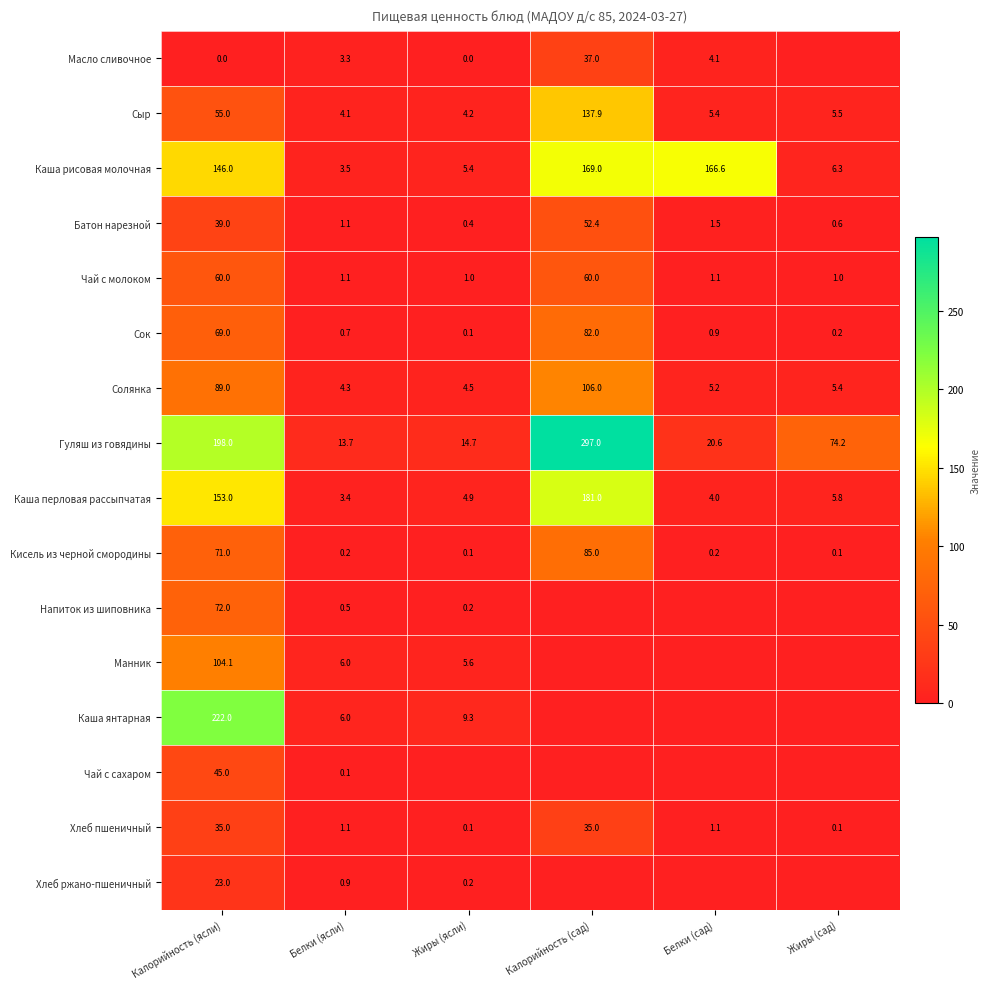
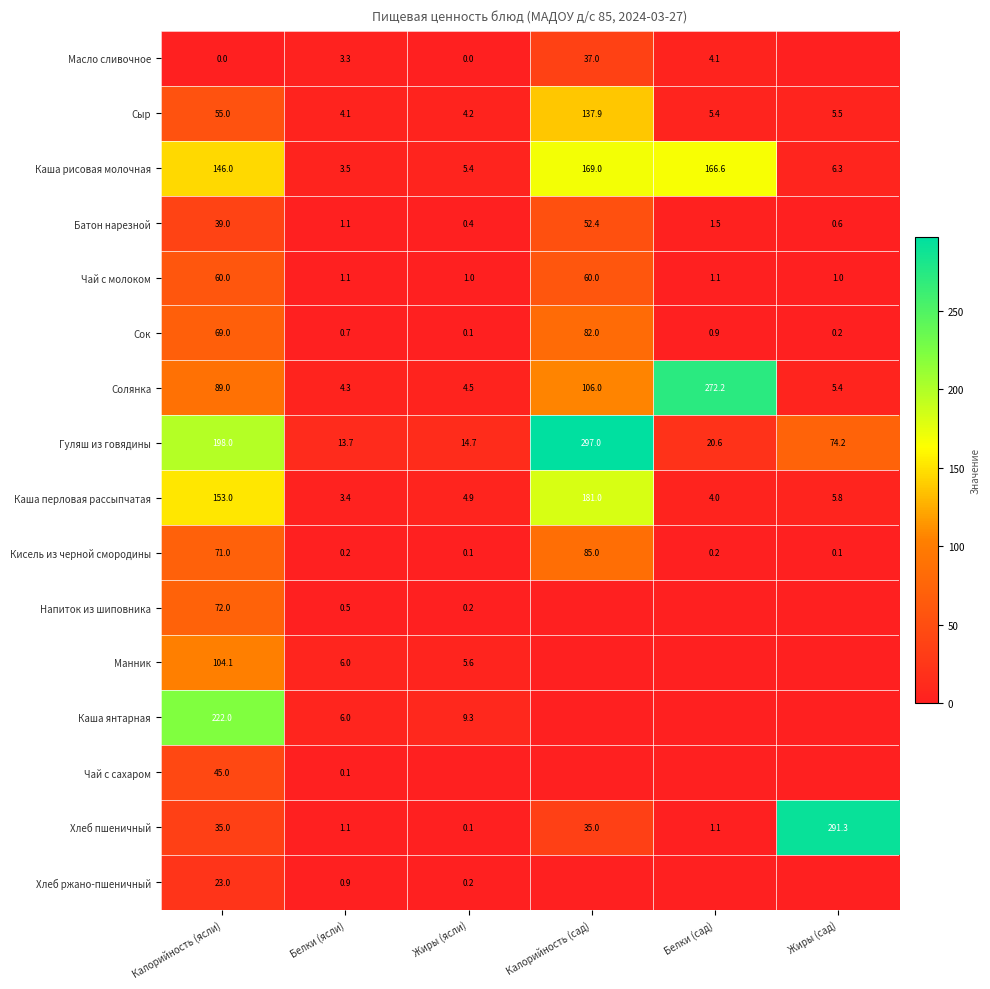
  {
    "Масло сливочное": {
      "Калорийность (ясли)": 0.0,
      "Белки (ясли)": 3.3,
      "Жиры (ясли)": 0.0,
      "Калорийность (сад)": 37.0,
      "Белки (сад)": 4.1
    },
    "Сыр": {
      "Калорийность (ясли)": 55.0,
      "Белки (ясли)": 4.1,
      "Жиры (ясли)": 4.2,
      "Калорийность (сад)": 137.9,
      "Белки (сад)": 5.4,
      "Жиры (сад)": 5.5
    },
    "Каша рисовая молочная": {
      "Калорийность (ясли)": 146.0,
      "Белки (ясли)": 3.5,
      "Жиры (ясли)": 5.4,
      "Калорийность (сад)": 169.0,
      "Белки (сад)": 166.6,
      "Жиры (сад)": 6.3
    },
    "Батон нарезной": {
      "Калорийность (ясли)": 39.0,
      "Белки (ясли)": 1.1,
      "Жиры (ясли)": 0.4,
      "Калорийность (сад)": 52.4,
      "Белки (сад)": 1.5,
      "Жиры (сад)": 0.6
    },
    "Чай с молоком": {
      "Калорийность (ясли)": 60.0,
      "Белки (ясли)": 1.1,
      "Жиры (ясли)": 1.0,
      "Калорийность (сад)": 60.0,
      "Белки (сад)": 1.1,
      "Жиры (сад)": 1.0
    },
    "Сок": {
      "Калорийность (ясли)": 69.0,
      "Белки (ясли)": 0.7,
      "Жиры (ясли)": 0.1,
      "Калорийность (сад)": 82.0,
      "Белки (сад)": 0.9,
      "Жиры (сад)": 0.2
    },
    "Солянка": {
      "Калорийность (ясли)": 89.0,
      "Белки (ясли)": 4.3,
      "Жиры (ясли)": 4.5,
      "Калорийность (сад)": 106.0,
-     "Белки (сад)": 5.2,
+     "Белки (сад)": 272.2,
      "Жиры (сад)": 5.4
    },
    "Гуляш из говядины": {
      "Калорийность (ясли)": 198.0,
      "Белки (ясли)": 13.7,
      "Жиры (ясли)": 14.7,
      "Калорийность (сад)": 297.0,
      "Белки (сад)": 20.6,
      "Жиры (сад)": 74.2
    },
    "Каша перловая рассыпчатая": {
      "Калорийность (ясли)": 153.0,
      "Белки (ясли)": 3.4,
      "Жиры (ясли)": 4.9,
      "Калорийность (сад)": 181.0,
      "Белки (сад)": 4.0,
      "Жиры (сад)": 5.8
    },
    "Кисель из черной смородины": {
      "Калорийность (ясли)": 71.0,
      "Белки (ясли)": 0.2,
      "Жиры (ясли)": 0.1,
      "Калорийность (сад)": 85.0,
      "Белки (сад)": 0.2,
      "Жиры (сад)": 0.1
    },
    "Напиток из шиповника": {
      "Калорийность (ясли)": 72.0,
      "Белки (ясли)": 0.5,
      "Жиры (ясли)": 0.2
    },
    "Манник": {
      "Калорийность (ясли)": 104.1,
      "Белки (ясли)": 6.0,
      "Жиры (ясли)": 5.6
    },
    "Каша янтарная": {
      "Калорийность (ясли)": 222.0,
      "Белки (ясли)": 6.0,
      "Жиры (ясли)": 9.3
    },
    "Чай с сахаром": {
      "Калорийность (ясли)": 45.0,
      "Белки (ясли)": 0.1
    },
    "Хлеб пшеничный": {
      "Калорийность (ясли)": 35.0,
      "Белки (ясли)": 1.1,
      "Жиры (ясли)": 0.1,
      "Калорийность (сад)": 35.0,
      "Белки (сад)": 1.1,
-     "Жиры (сад)": 0.1
+     "Жиры (сад)": 291.3
    },
    "Хлеб ржано-пшеничный": {
      "Калорийность (ясли)": 23.0,
      "Белки (ясли)": 0.9,
      "Жиры (ясли)": 0.2
    }
  }
